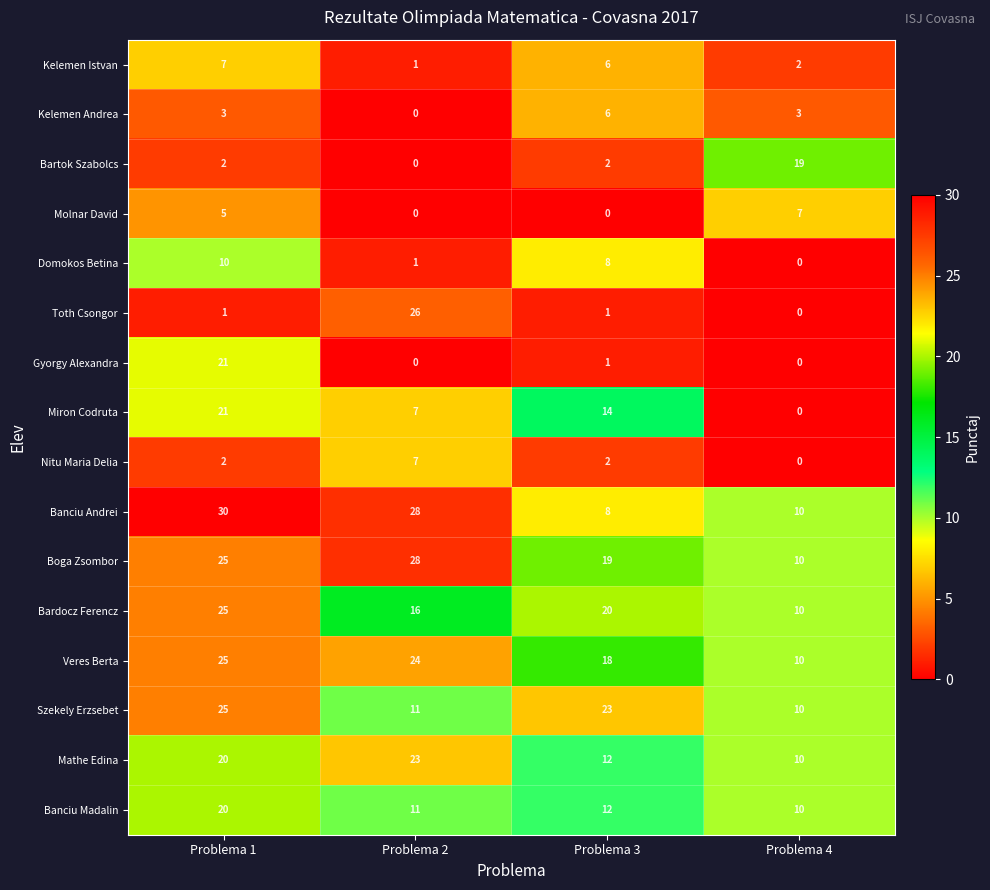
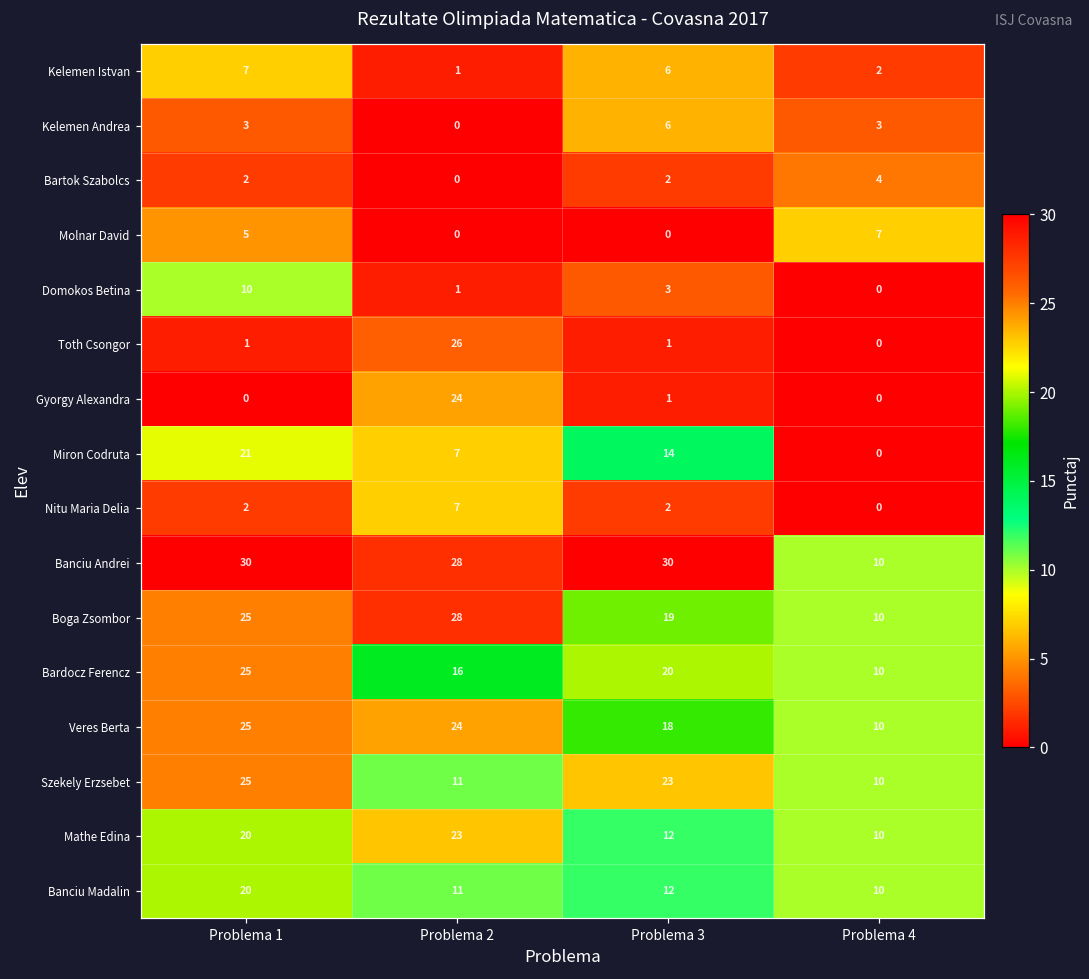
  {
    "Kelemen Istvan": {
      "Problema 1": 7,
      "Problema 2": 1,
      "Problema 3": 6,
      "Problema 4": 2
    },
    "Kelemen Andrea": {
      "Problema 1": 3,
      "Problema 2": 0,
      "Problema 3": 6,
      "Problema 4": 3
    },
    "Bartok Szabolcs": {
      "Problema 1": 2,
      "Problema 2": 0,
      "Problema 3": 2,
-     "Problema 4": 19
+     "Problema 4": 4
    },
    "Molnar David": {
      "Problema 1": 5,
      "Problema 2": 0,
      "Problema 3": 0,
      "Problema 4": 7
    },
    "Domokos Betina": {
      "Problema 1": 10,
      "Problema 2": 1,
-     "Problema 3": 8,
+     "Problema 3": 3,
      "Problema 4": 0
    },
    "Toth Csongor": {
      "Problema 1": 1,
      "Problema 2": 26,
      "Problema 3": 1,
      "Problema 4": 0
    },
    "Gyorgy Alexandra": {
-     "Problema 1": 21,
-     "Problema 2": 0,
+     "Problema 1": 0,
+     "Problema 2": 24,
      "Problema 3": 1,
      "Problema 4": 0
    },
    "Miron Codruta": {
      "Problema 1": 21,
      "Problema 2": 7,
      "Problema 3": 14,
      "Problema 4": 0
    },
    "Nitu Maria Delia": {
      "Problema 1": 2,
      "Problema 2": 7,
      "Problema 3": 2,
      "Problema 4": 0
    },
    "Banciu Andrei": {
      "Problema 1": 30,
      "Problema 2": 28,
-     "Problema 3": 8,
+     "Problema 3": 30,
      "Problema 4": 10
    },
    "Boga Zsombor": {
      "Problema 1": 25,
      "Problema 2": 28,
      "Problema 3": 19,
      "Problema 4": 10
    },
    "Bardocz Ferencz": {
      "Problema 1": 25,
      "Problema 2": 16,
      "Problema 3": 20,
      "Problema 4": 10
    },
    "Veres Berta": {
      "Problema 1": 25,
      "Problema 2": 24,
      "Problema 3": 18,
      "Problema 4": 10
    },
    "Szekely Erzsebet": {
      "Problema 1": 25,
      "Problema 2": 11,
      "Problema 3": 23,
      "Problema 4": 10
    },
    "Mathe Edina": {
      "Problema 1": 20,
      "Problema 2": 23,
      "Problema 3": 12,
      "Problema 4": 10
    },
    "Banciu Madalin": {
      "Problema 1": 20,
      "Problema 2": 11,
      "Problema 3": 12,
      "Problema 4": 10
    }
  }
